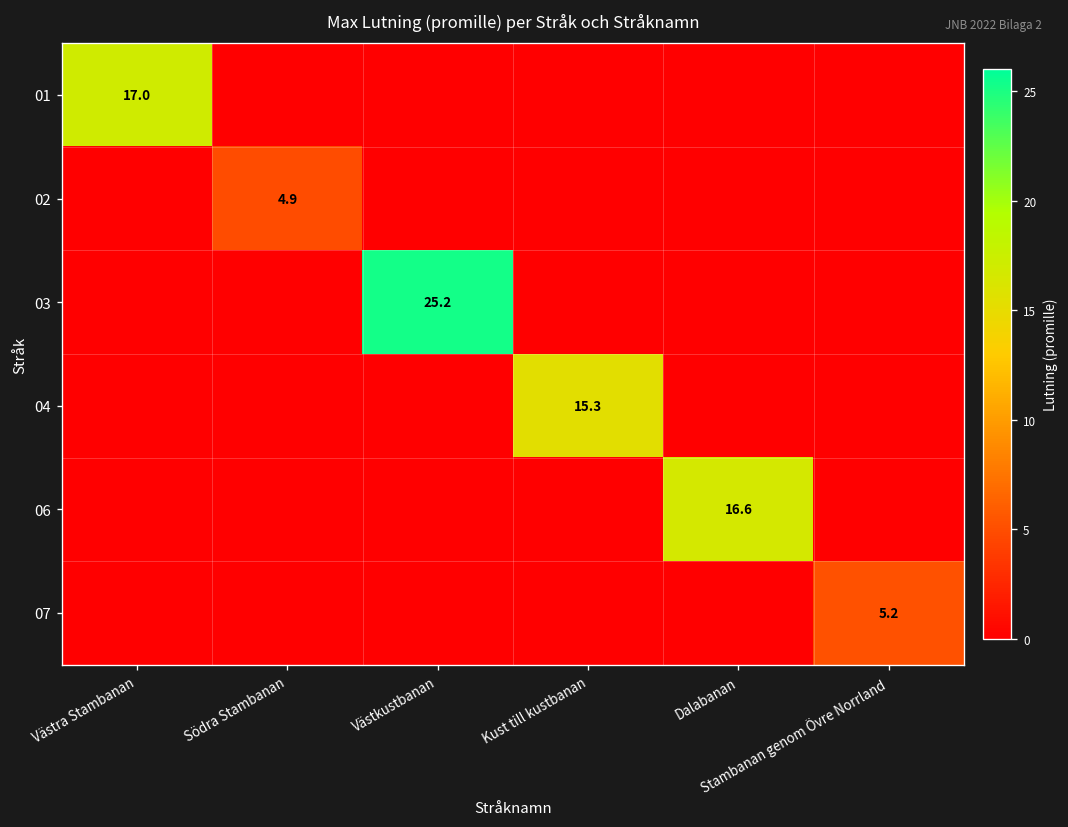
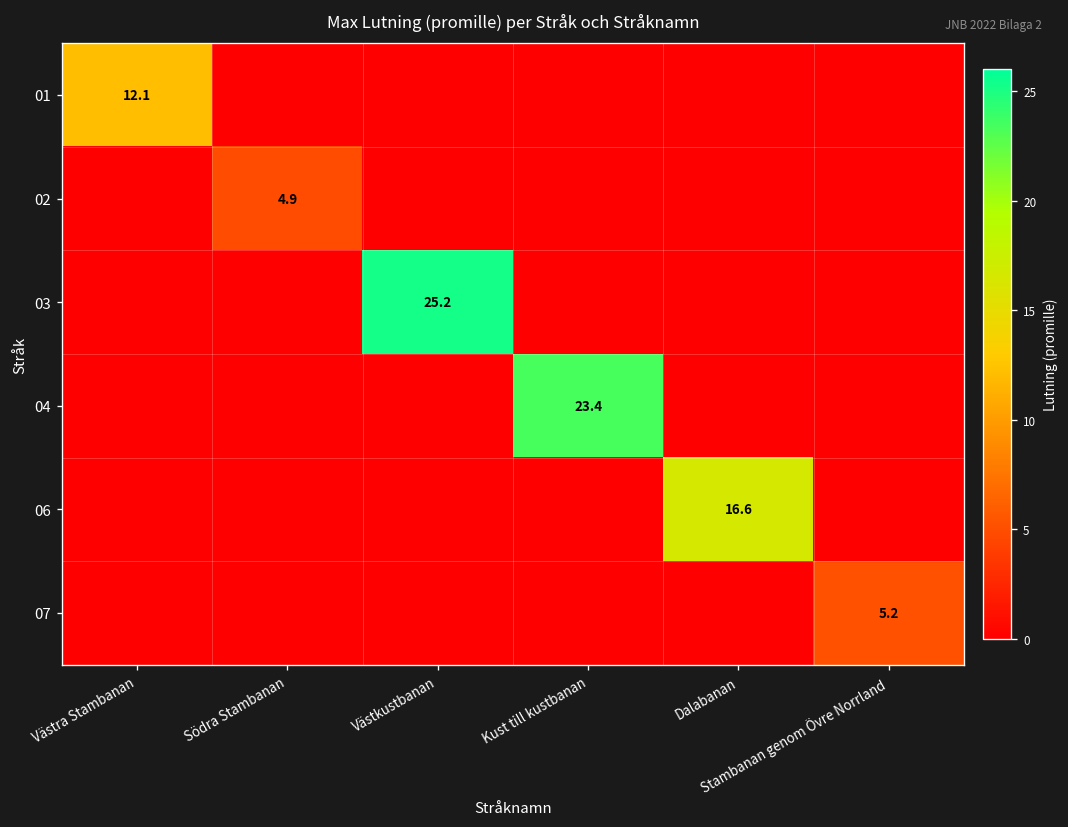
  {
    "01": {
-     "Västra Stambanan": 17.0
+     "Västra Stambanan": 12.1
    },
    "02": {
      "Södra Stambanan": 4.9
    },
    "03": {
      "Västkustbanan": 25.2
    },
    "04": {
-     "Kust till kustbanan": 15.3
+     "Kust till kustbanan": 23.4
    },
    "06": {
      "Dalabanan": 16.6
    },
    "07": {
      "Stambanan genom Övre Norrland": 5.2
    }
  }
